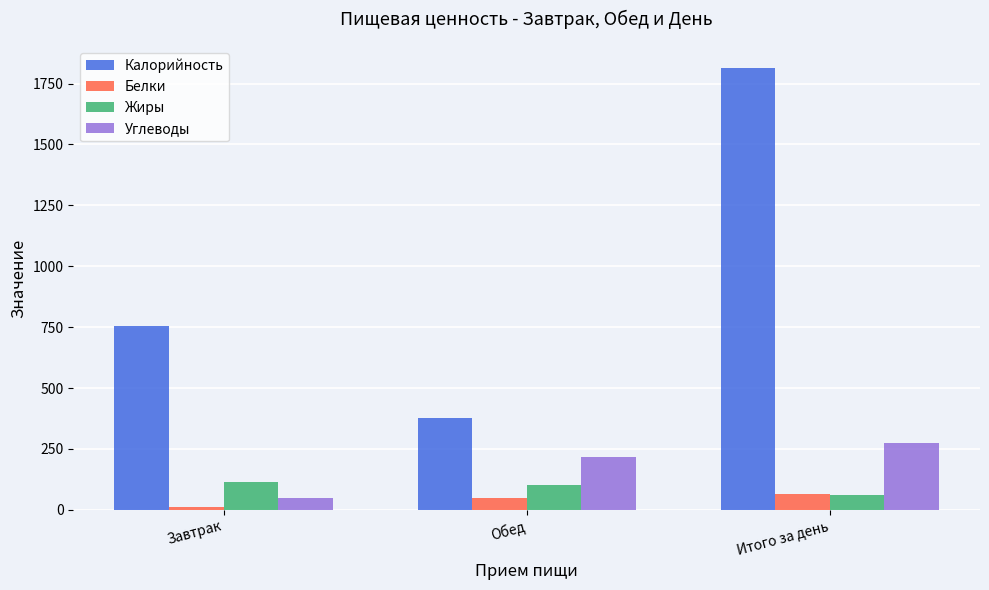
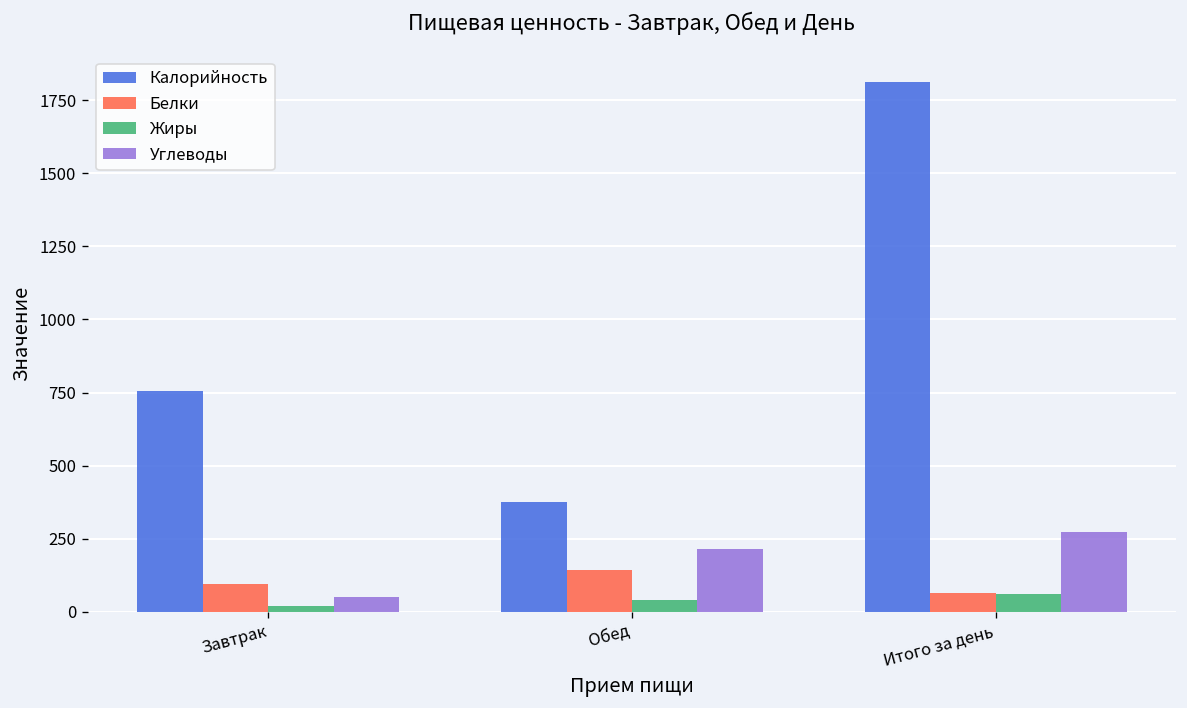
  {
    "Калорийность": {
      "Завтрак": 760,
      "Обед": 380,
      "Итого за день": 1810
    },
    "Белки": {
-     "Завтрак": 10,
-     "Обед": 50,
+     "Завтрак": 100,
+     "Обед": 140,
      "Итого за день": 60
    },
    "Жиры": {
-     "Завтрак": 120,
-     "Обед": 100,
+     "Завтрак": 20,
+     "Обед": 40,
      "Итого за день": 60
    },
    "Углеводы": {
      "Завтрак": 50,
      "Обед": 220,
      "Итого за день": 270
    }
  }
